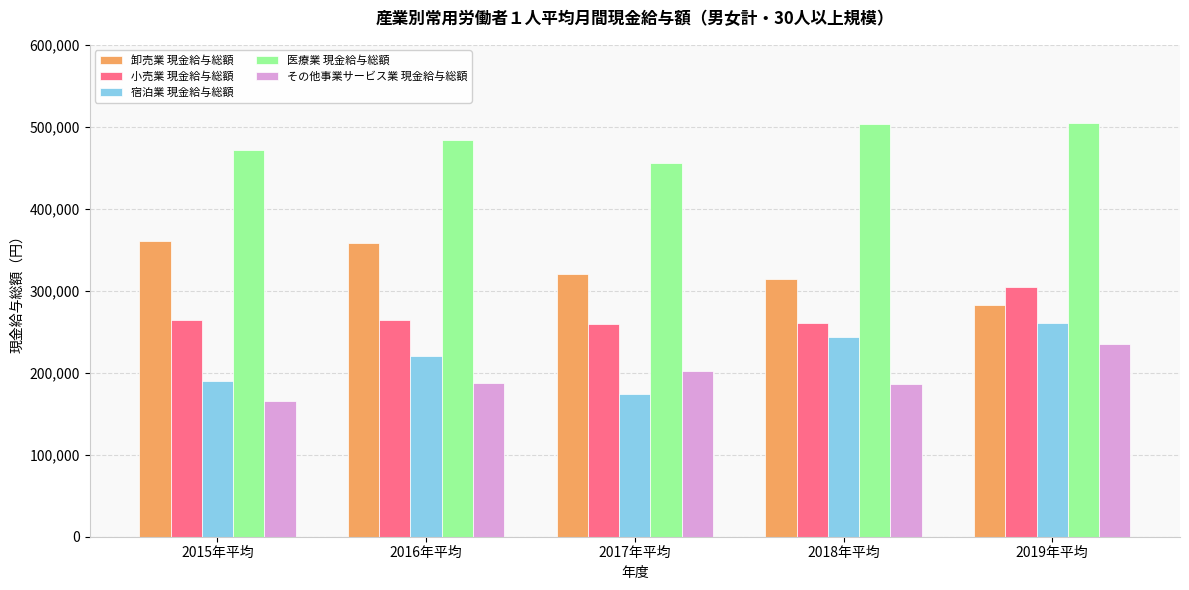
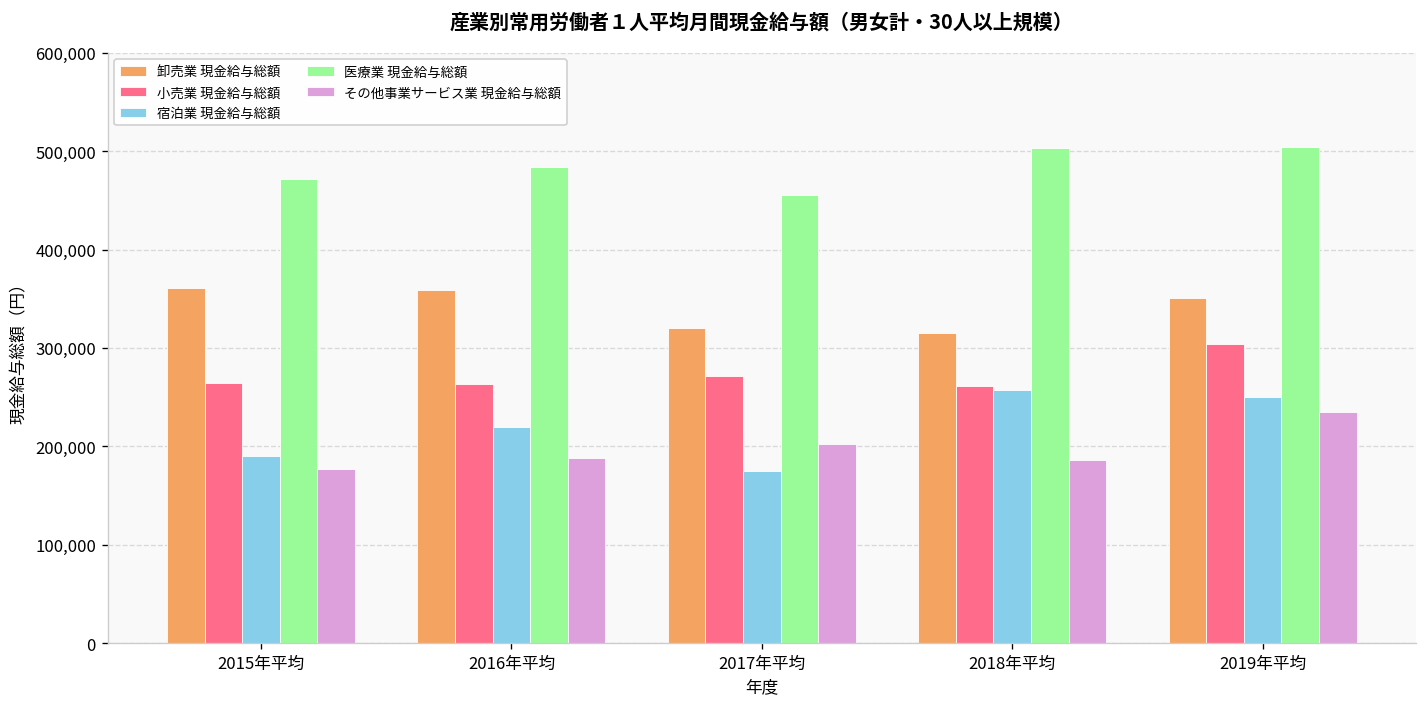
  {
    "卸売業 現金給与総額": {
      "2015年平均": "360,000",
      "2016年平均": "360,000",
      "2017年平均": "320,000",
      "2018年平均": "310,000",
-     "2019年平均": "280,000"
+     "2019年平均": "350,000"
    },
    "小売業 現金給与総額": {
      "2015年平均": "260,000",
      "2016年平均": "260,000",
-     "2017年平均": "260,000",
+     "2017年平均": "270,000",
      "2018年平均": "260,000",
      "2019年平均": "300,000"
    },
    "宿泊業 現金給与総額": {
      "2015年平均": "190,000",
      "2016年平均": "220,000",
      "2017年平均": "170,000",
-     "2018年平均": "240,000",
-     "2019年平均": "260,000"
+     "2018年平均": "260,000",
+     "2019年平均": "250,000"
    },
    "医療業 現金給与総額": {
      "2015年平均": "470,000",
      "2016年平均": "480,000",
      "2017年平均": "460,000",
      "2018年平均": "500,000",
      "2019年平均": "500,000"
    },
    "その他事業サービス業 現金給与総額": {
-     "2015年平均": "170,000",
+     "2015年平均": "180,000",
      "2016年平均": "190,000",
      "2017年平均": "200,000",
      "2018年平均": "190,000",
      "2019年平均": "230,000"
    }
  }
